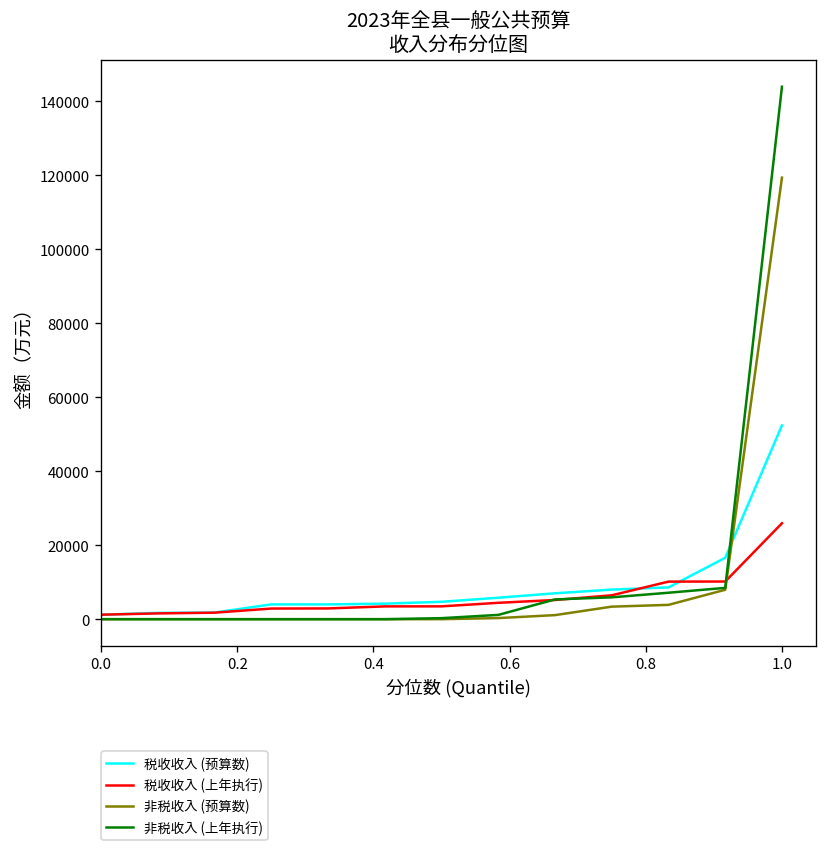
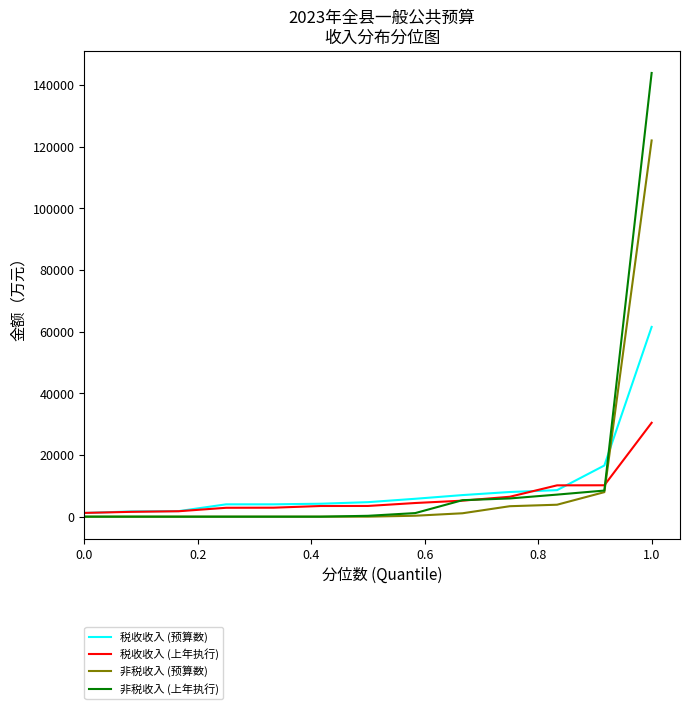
  {
    "税收收入 (预算数)": {
-     "1.0": 52000
+     "1.0": 62000
    },
    "税收收入 (上年执行)": {
-     "1.0": 26000
+     "1.0": 30000
    },
    "非税收入 (预算数)": {
-     "1.0": 119000
+     "1.0": 122000
    },
    "非税收入 (上年执行)": {
      "1.0": 144000
    }
  }
